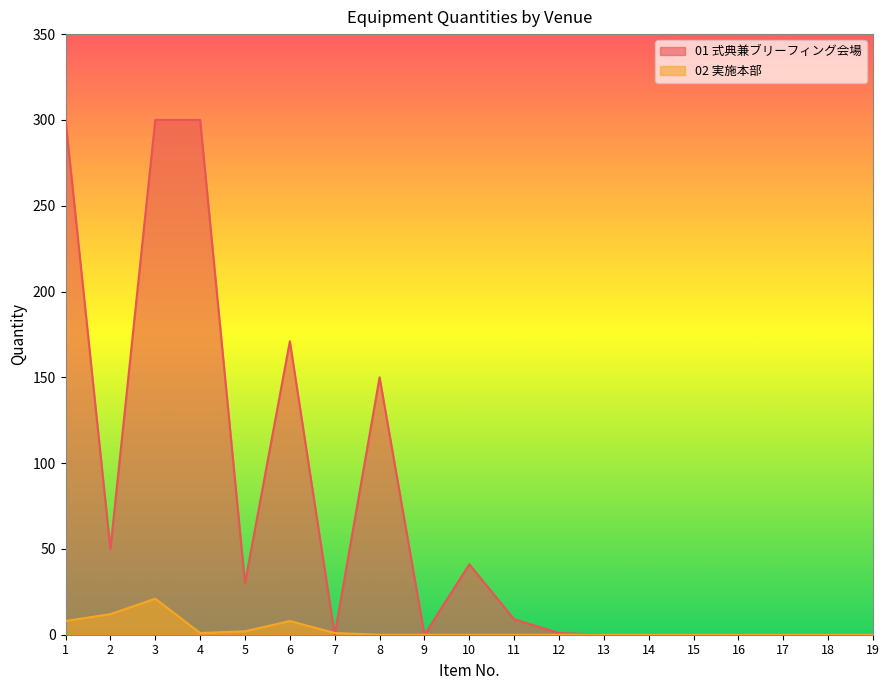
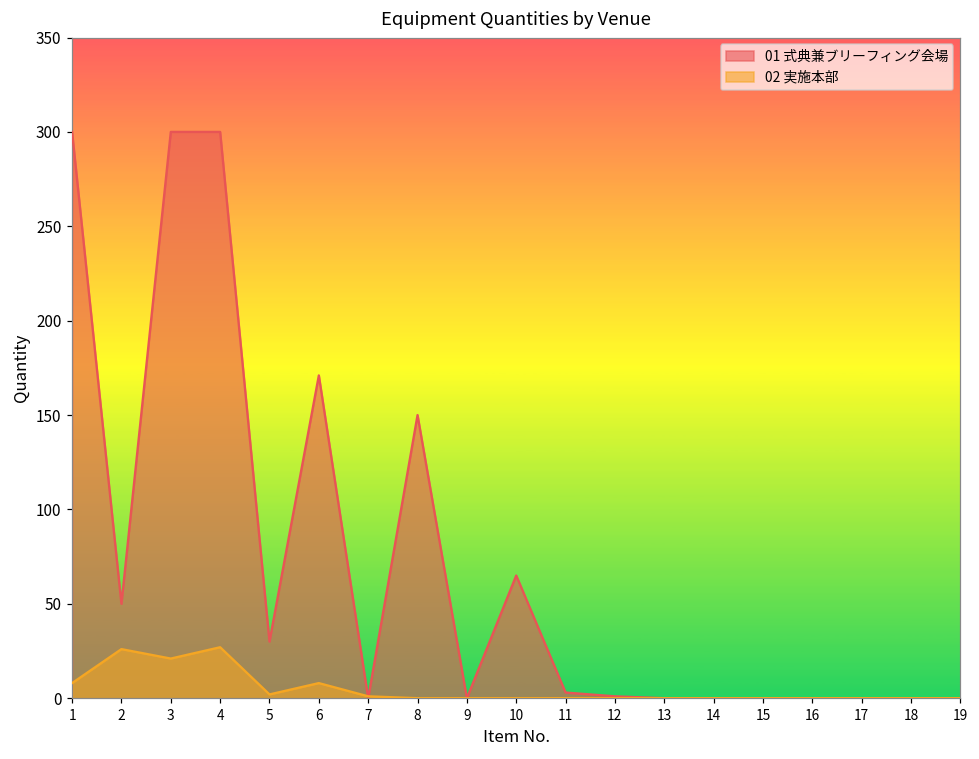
  {
    "01 式典兼ブリーフィング会場": {
      "1": 300,
      "2": 50,
      "3": 300,
      "4": 300,
      "5": 30,
      "6": 171,
      "8": 150,
-     "10": 41,
-     "11": 9
+     "10": 65,
+     "11": 3
    },
    "02 実施本部": {
      "1": 8,
-     "2": 12,
+     "2": 26,
      "3": 21,
-     "4": 1,
+     "4": 27,
      "5": 2,
      "6": 8,
      "8": 0,
      "10": 0,
      "11": 0
    }
  }
